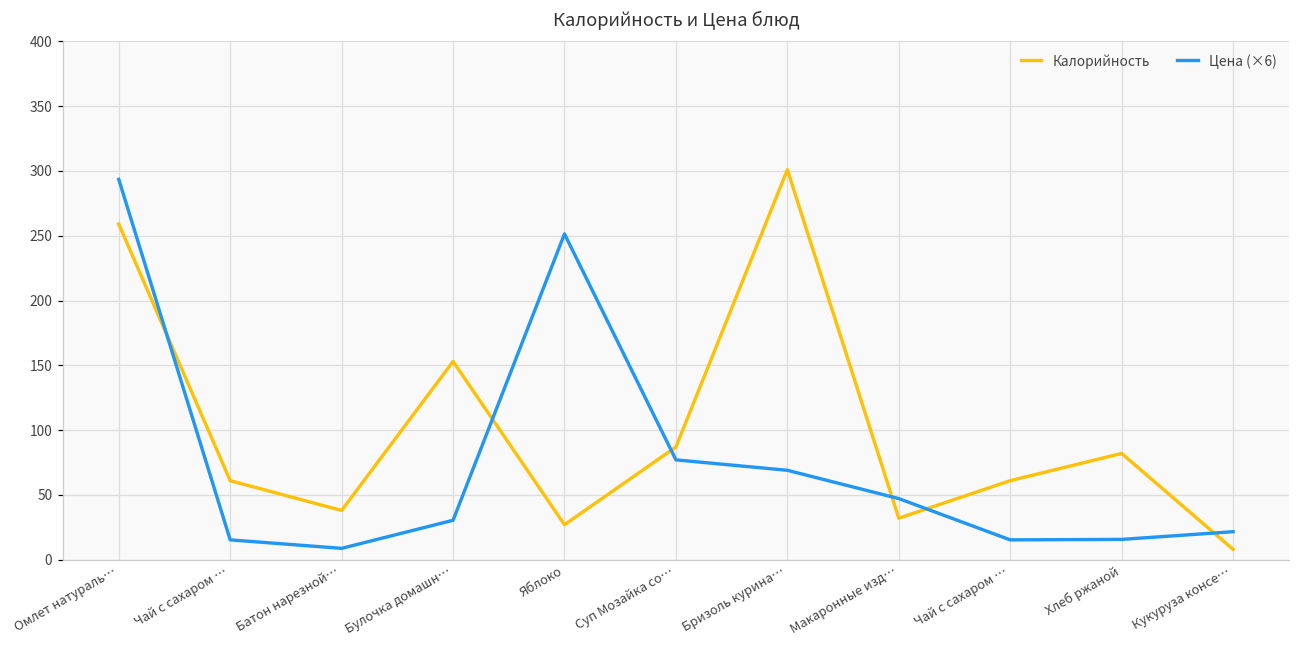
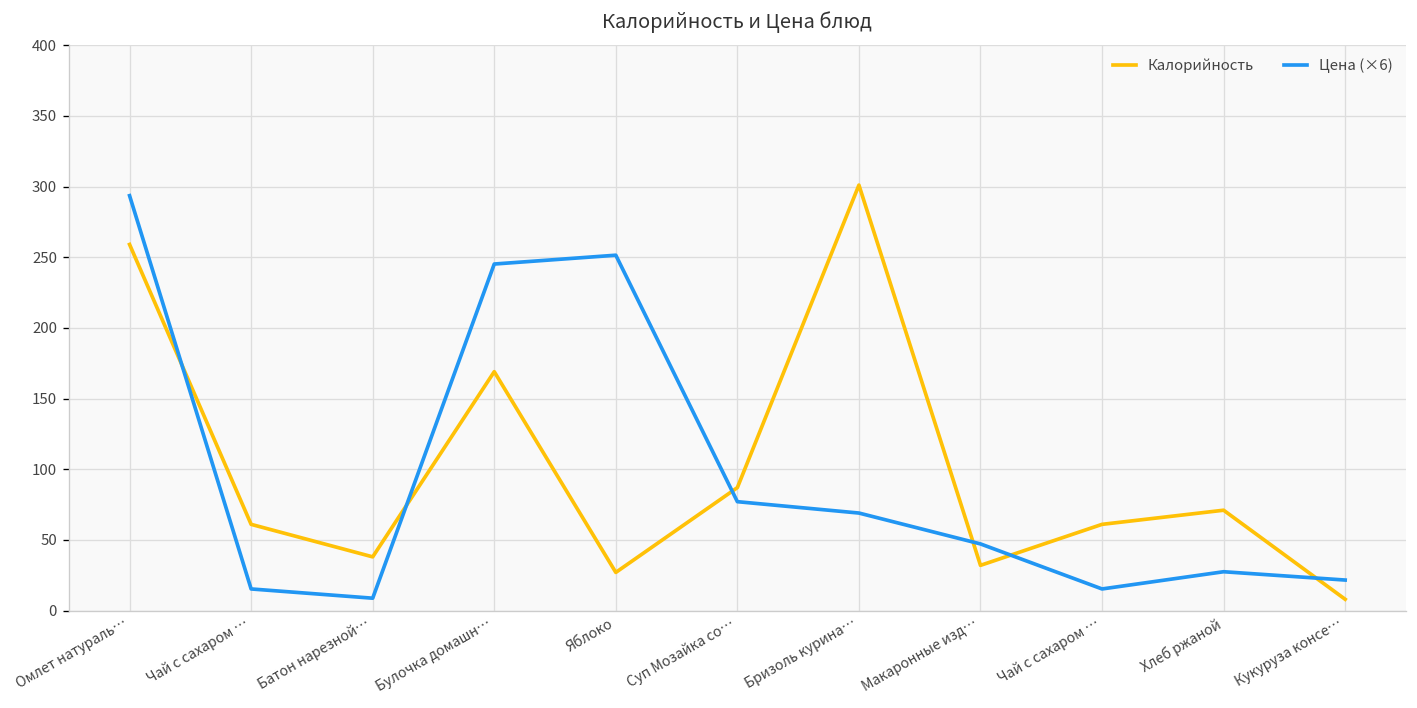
  {
    "Калорийность": {
      "Омлет натураль…": 259,
      "Батон нарезной…": 38,
-     "Булочка домашн…": 153,
+     "Булочка домашн…": 169,
      "Яблоко": 27,
      "Суп Мозайка со…": 87,
      "Бризоль курина…": 301,
      "Макаронные изд…": 32,
-     "Хлеб ржаной": 82,
+     "Хлеб ржаной": 71,
      "Кукуруза консе…": 8
    },
    "Цена (×6)": {
      "Омлет натураль…": 294,
      "Батон нарезной…": 9,
-     "Булочка домашн…": 30,
+     "Булочка домашн…": 245,
      "Яблоко": 251,
      "Суп Мозайка со…": 77,
      "Бризоль курина…": 69,
      "Макаронные изд…": 47,
-     "Хлеб ржаной": 16,
+     "Хлеб ржаной": 27,
      "Кукуруза консе…": 22
    }
  }
